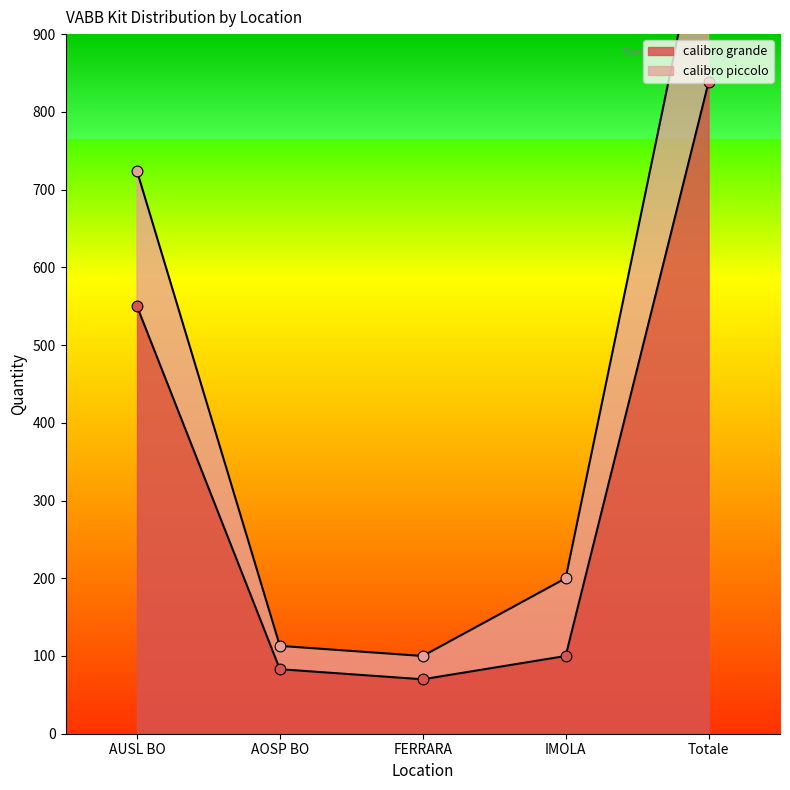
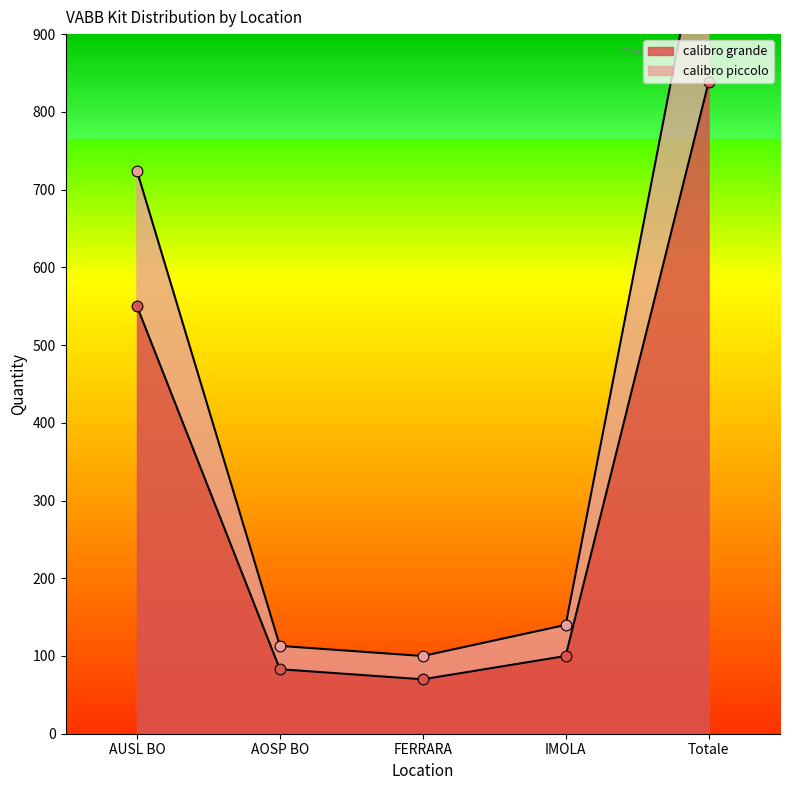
  {
    "calibro grande": {
      "AUSL BO": 550,
      "AOSP BO": 80,
      "FERRARA": 70,
      "IMOLA": 100
    },
    "calibro piccolo": {
      "AUSL BO": 170,
      "AOSP BO": 30,
      "FERRARA": 30,
-     "IMOLA": 100
+     "IMOLA": 40
    }
  }
